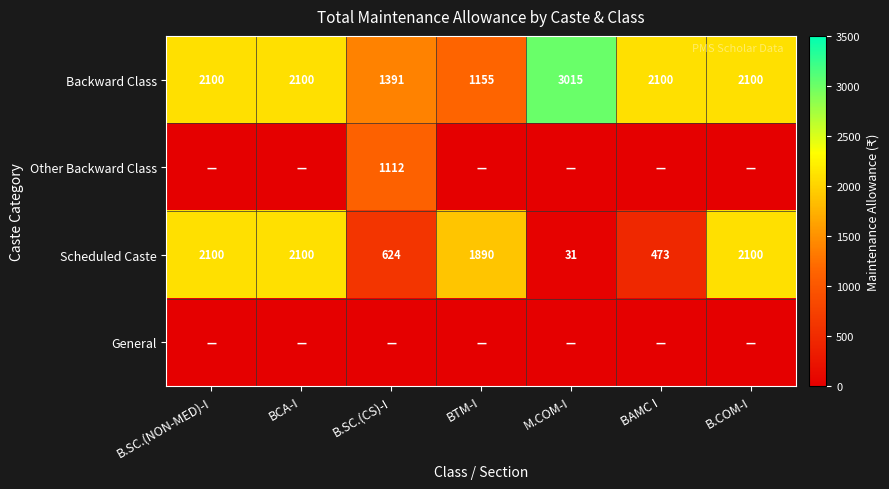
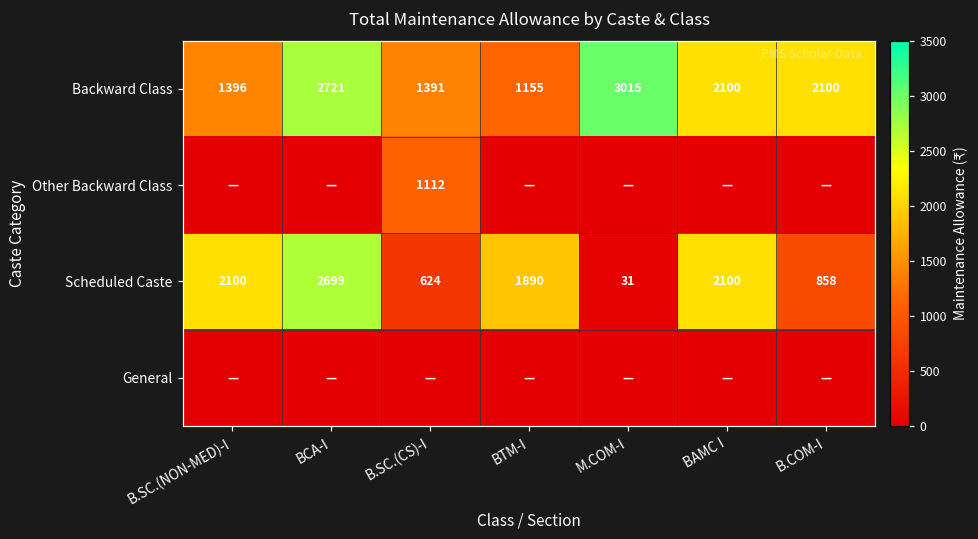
  {
    "Backward Class": {
-     "B.SC.(NON-MED)-I": 2100,
-     "BCA-I": 2100,
+     "B.SC.(NON-MED)-I": 1396,
+     "BCA-I": 2721,
      "B.SC.(CS)-I": 1391,
      "BTM-I": 1155,
      "M.COM-I": 3015,
      "BAMC I": 2100
    },
    "Other Backward Class": {
      "B.SC.(CS)-I": 1112
    },
    "Scheduled Caste": {
      "B.SC.(NON-MED)-I": 2100,
-     "BCA-I": 2100,
+     "BCA-I": 2699,
      "B.SC.(CS)-I": 624,
      "BTM-I": 1890,
      "M.COM-I": 31,
-     "BAMC I": 473,
-     "B.COM-I": 2100
+     "BAMC I": 2100,
+     "B.COM-I": 858
    }
  }
